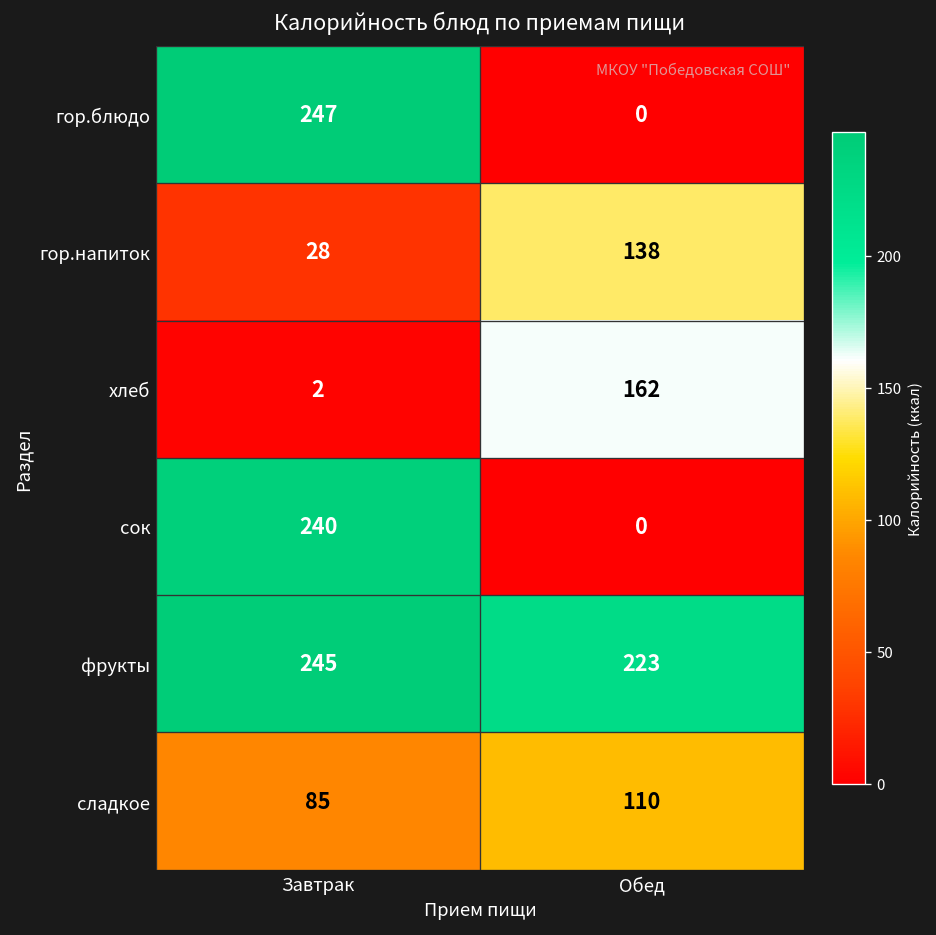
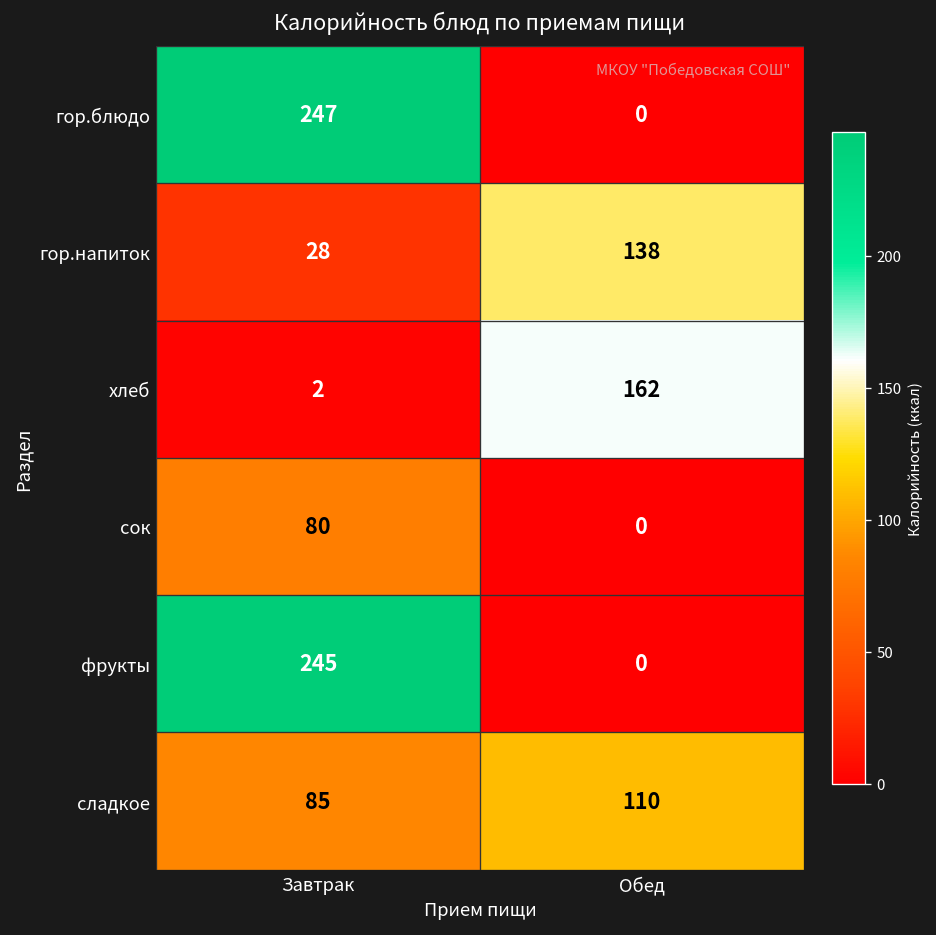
  {
    "гор.блюдо": {
      "Завтрак": 247
    },
    "гор.напиток": {
      "Завтрак": 28,
      "Обед": 138
    },
    "хлеб": {
      "Завтрак": 2,
      "Обед": 162
    },
    "сок": {
-     "Завтрак": 240,
+     "Завтрак": 80,
      "Обед": 0
    },
    "фрукты": {
      "Завтрак": 245,
-     "Обед": 223
+     "Обед": 0
    },
    "сладкое": {
      "Завтрак": 85,
      "Обед": 110
    }
  }
